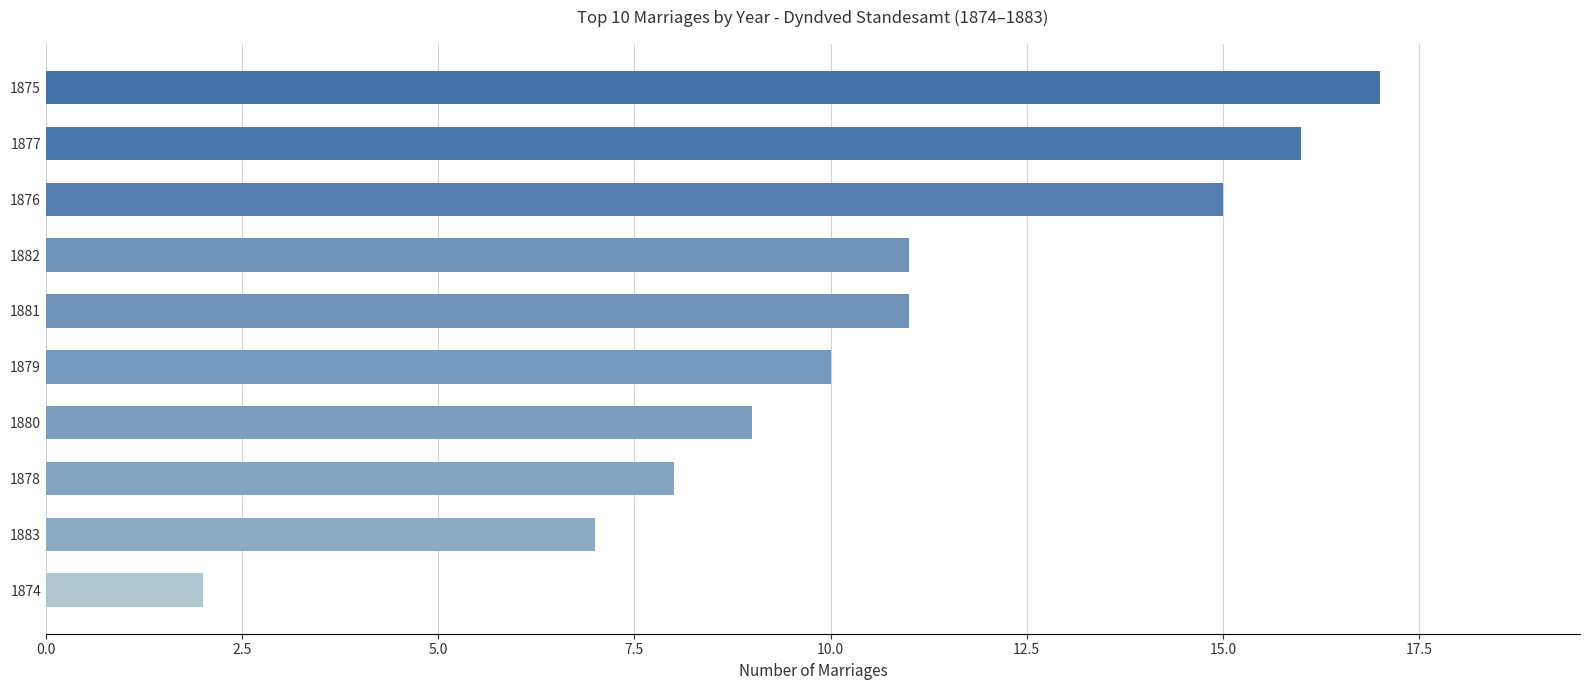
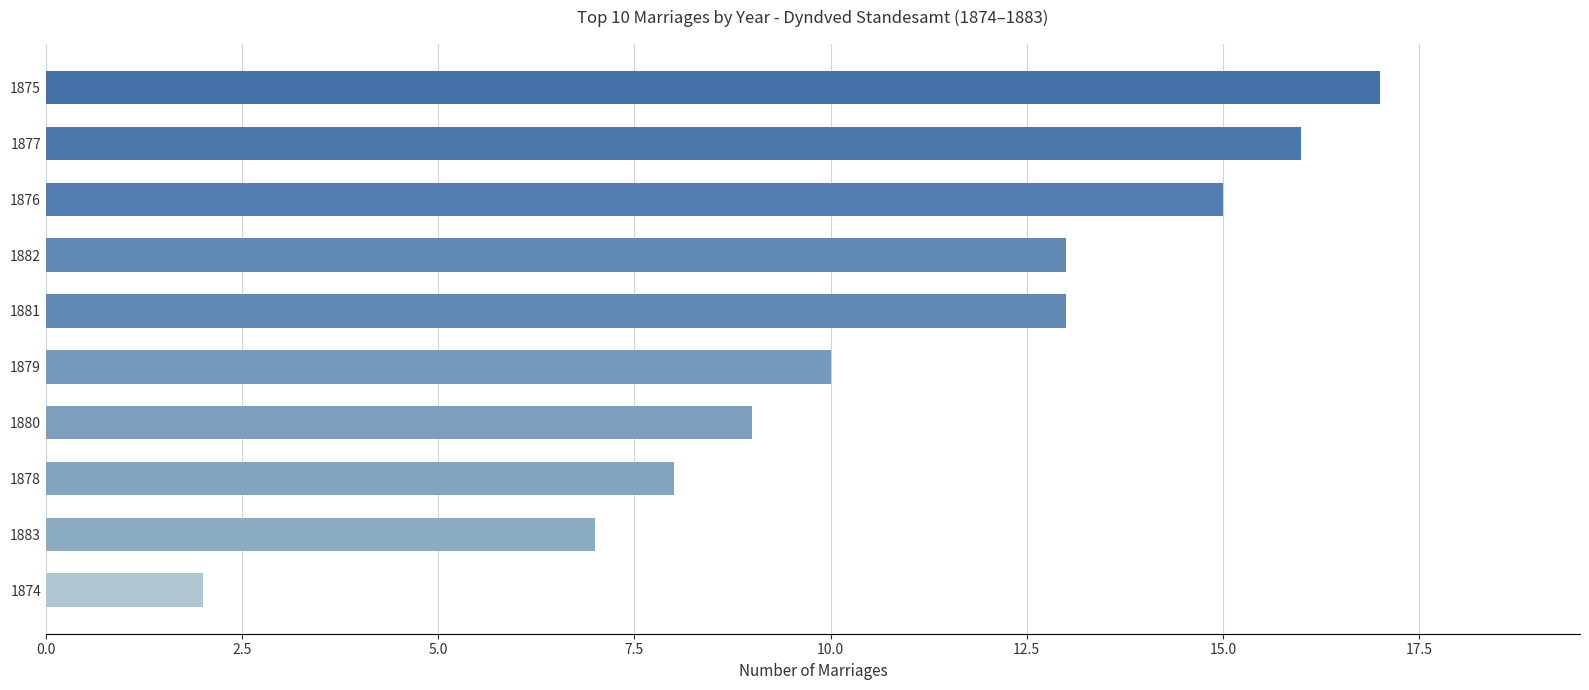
  {
    "1875": 17,
    "1877": 16,
    "1876": 15,
-   "1882": 11,
-   "1881": 11,
+   "1882": 13,
+   "1881": 13,
    "1879": 10,
    "1880": 9,
    "1878": 8,
    "1883": 7,
    "1874": 2
  }
